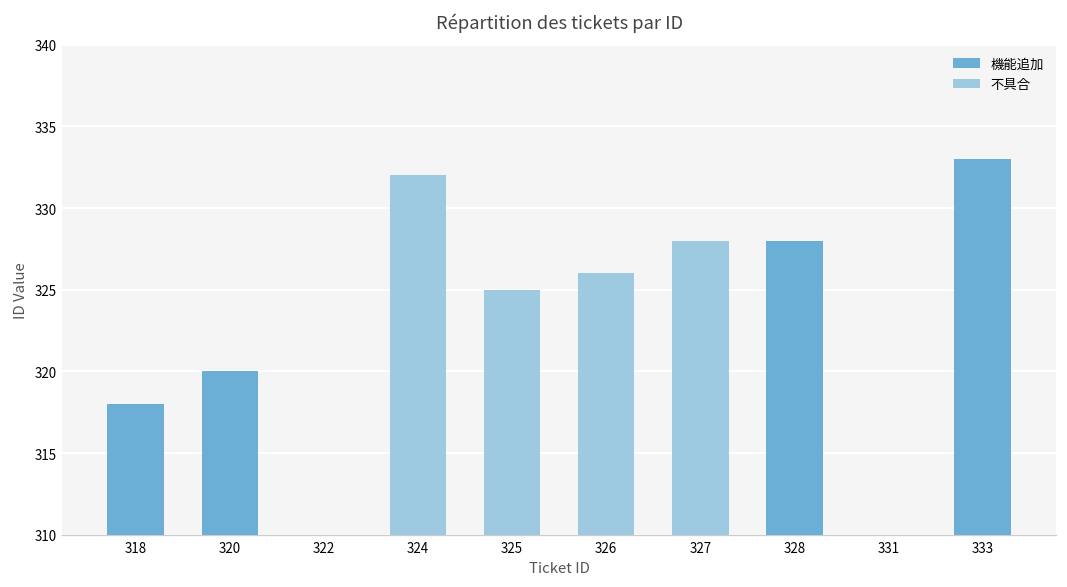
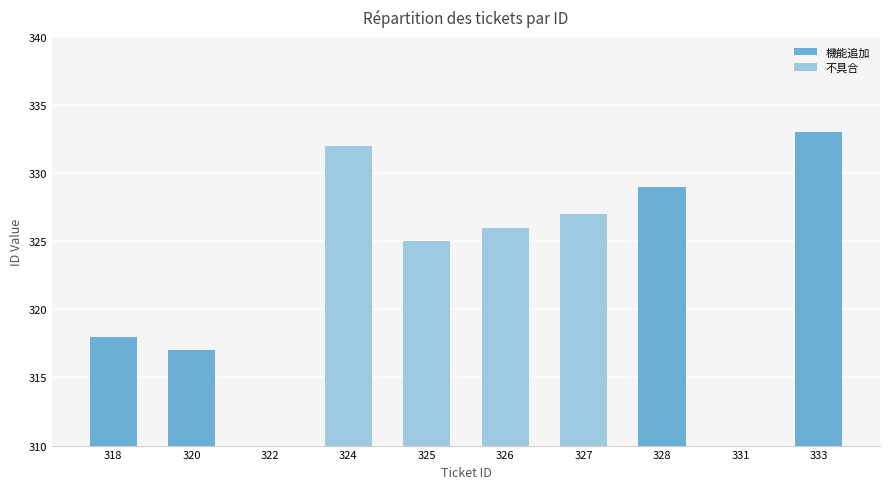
  {
    "318": 318,
-   "320": 320,
+   "320": 317,
    "324": 332,
    "325": 325,
    "326": 326,
-   "327": 328,
-   "328": 328,
+   "327": 327,
+   "328": 329,
    "333": 333
  }
